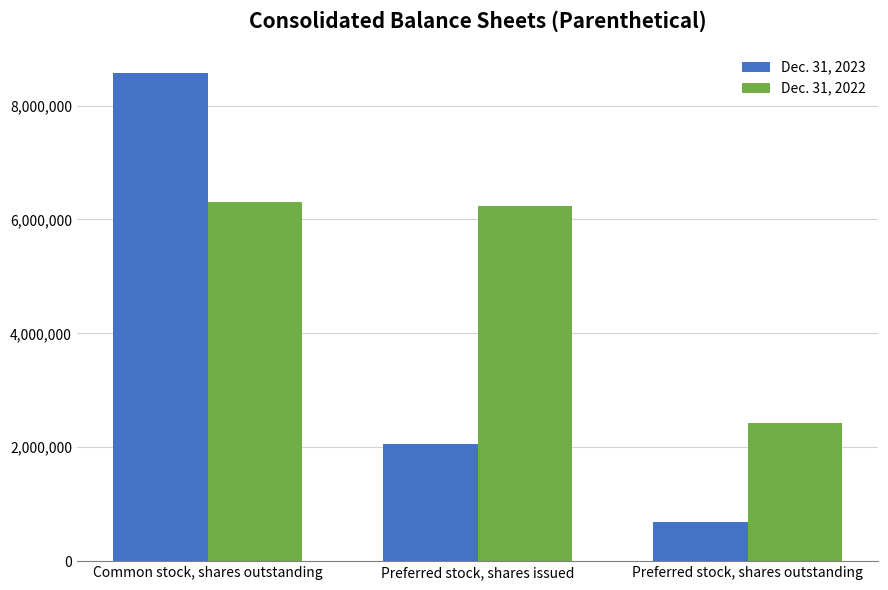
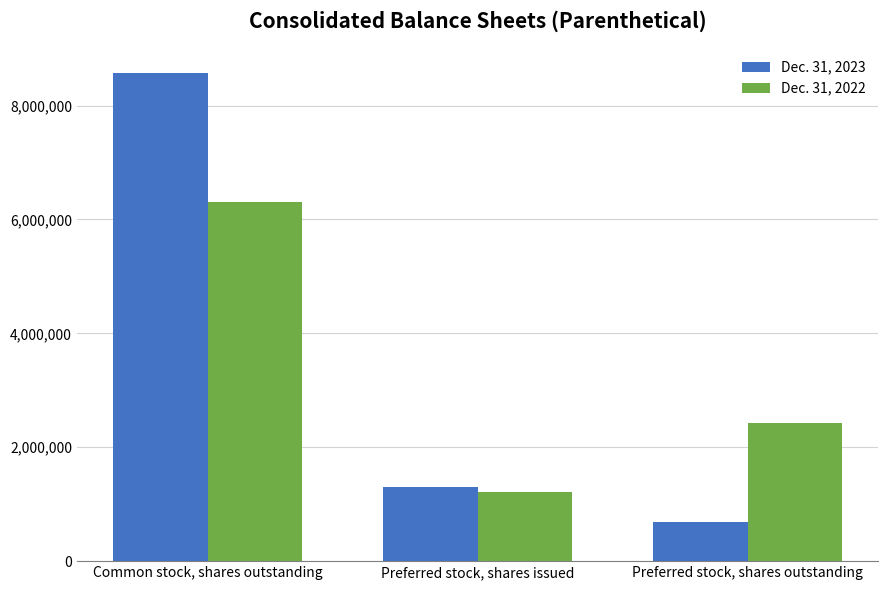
  {
    "Dec. 31, 2023": {
      "Common stock, shares outstanding": "8,600,000",
-     "Preferred stock, shares issued": "2,100,000",
+     "Preferred stock, shares issued": "1,300,000",
      "Preferred stock, shares outstanding": "700,000"
    },
    "Dec. 31, 2022": {
      "Common stock, shares outstanding": "6,300,000",
-     "Preferred stock, shares issued": "6,200,000",
+     "Preferred stock, shares issued": "1,200,000",
      "Preferred stock, shares outstanding": "2,400,000"
    }
  }
